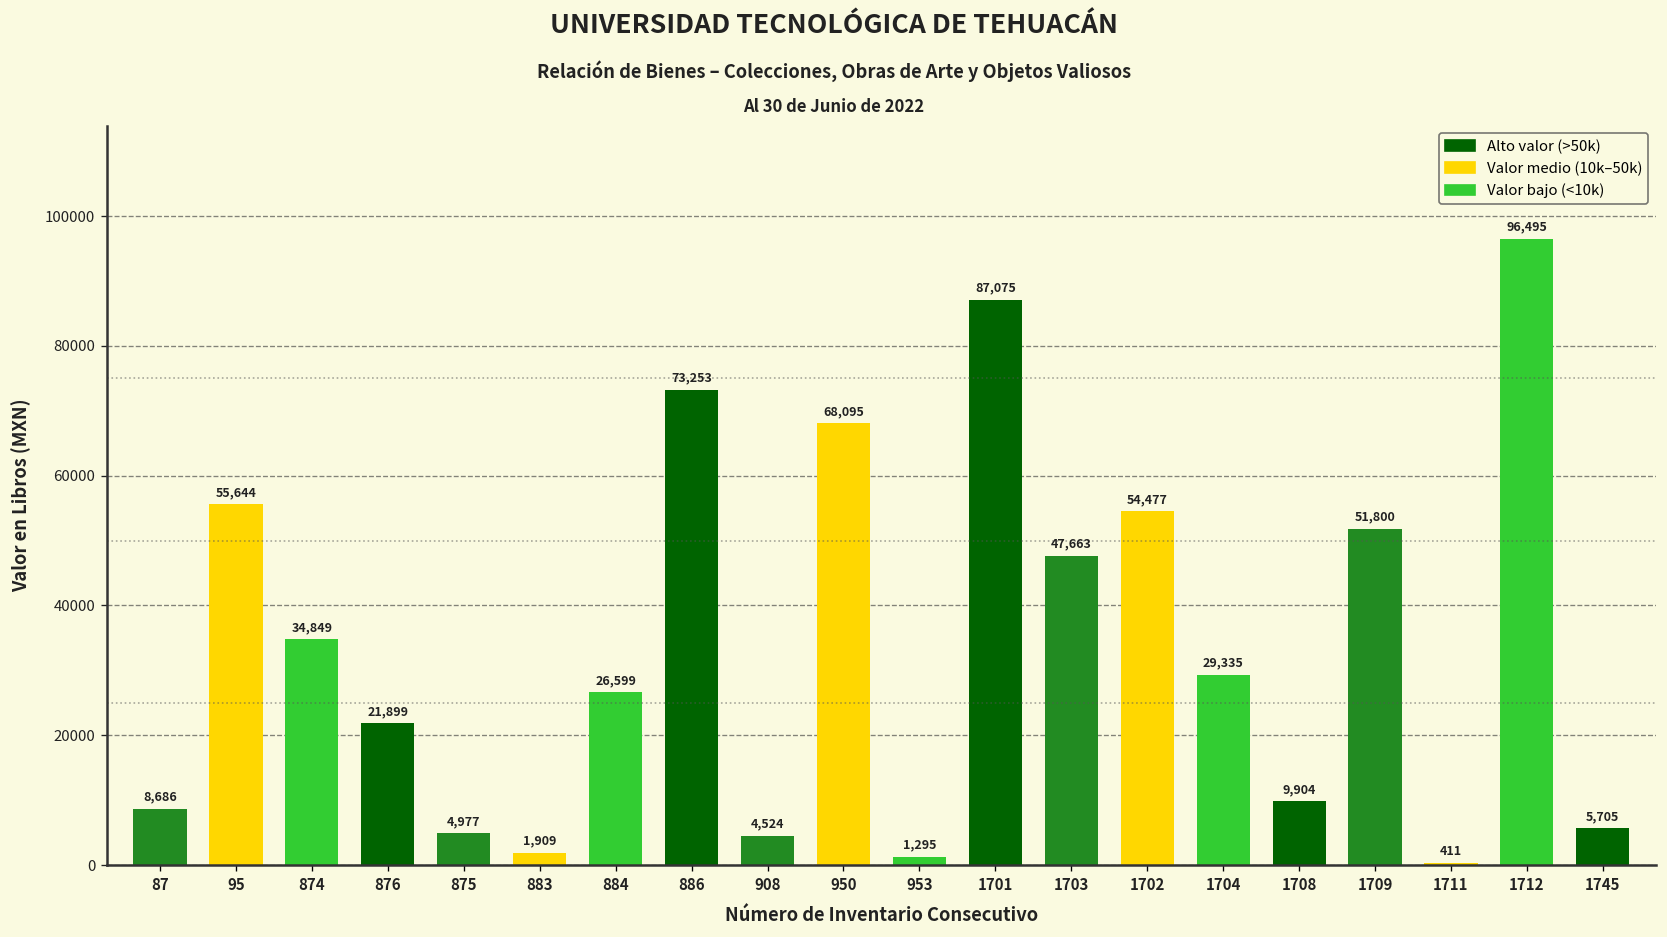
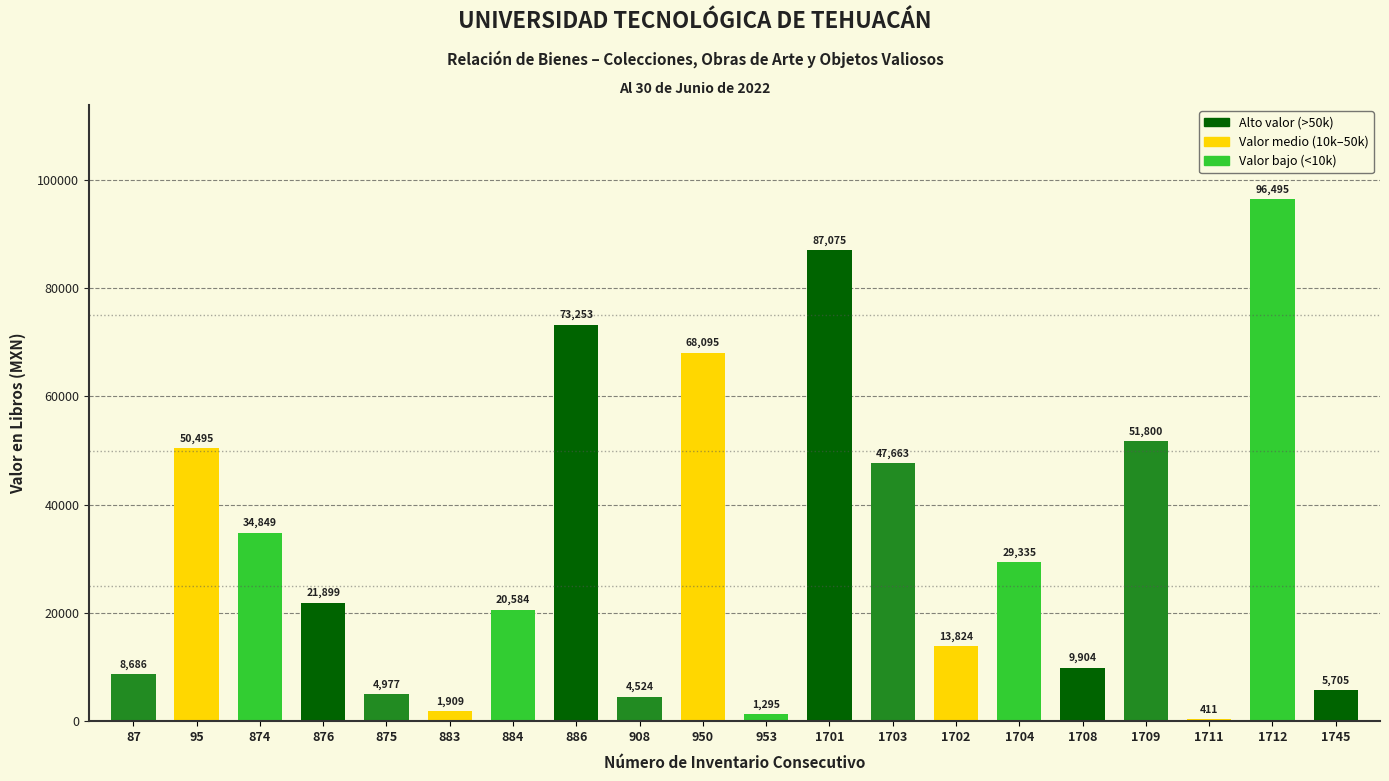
  {
    "87": "8,686",
-   "95": "55,644",
+   "95": "50,495",
    "874": "34,849",
    "876": "21,899",
    "875": "4,977",
    "883": "1,909",
-   "884": "26,599",
+   "884": "20,584",
    "886": "73,253",
    "908": "4,524",
    "950": "68,095",
    "953": "1,295",
    "1701": "87,075",
    "1703": "47,663",
-   "1702": "54,477",
+   "1702": "13,824",
    "1704": "29,335",
    "1708": "9,904",
    "1709": "51,800",
    "1711": "411",
    "1712": "96,495",
    "1745": "5,705"
  }
